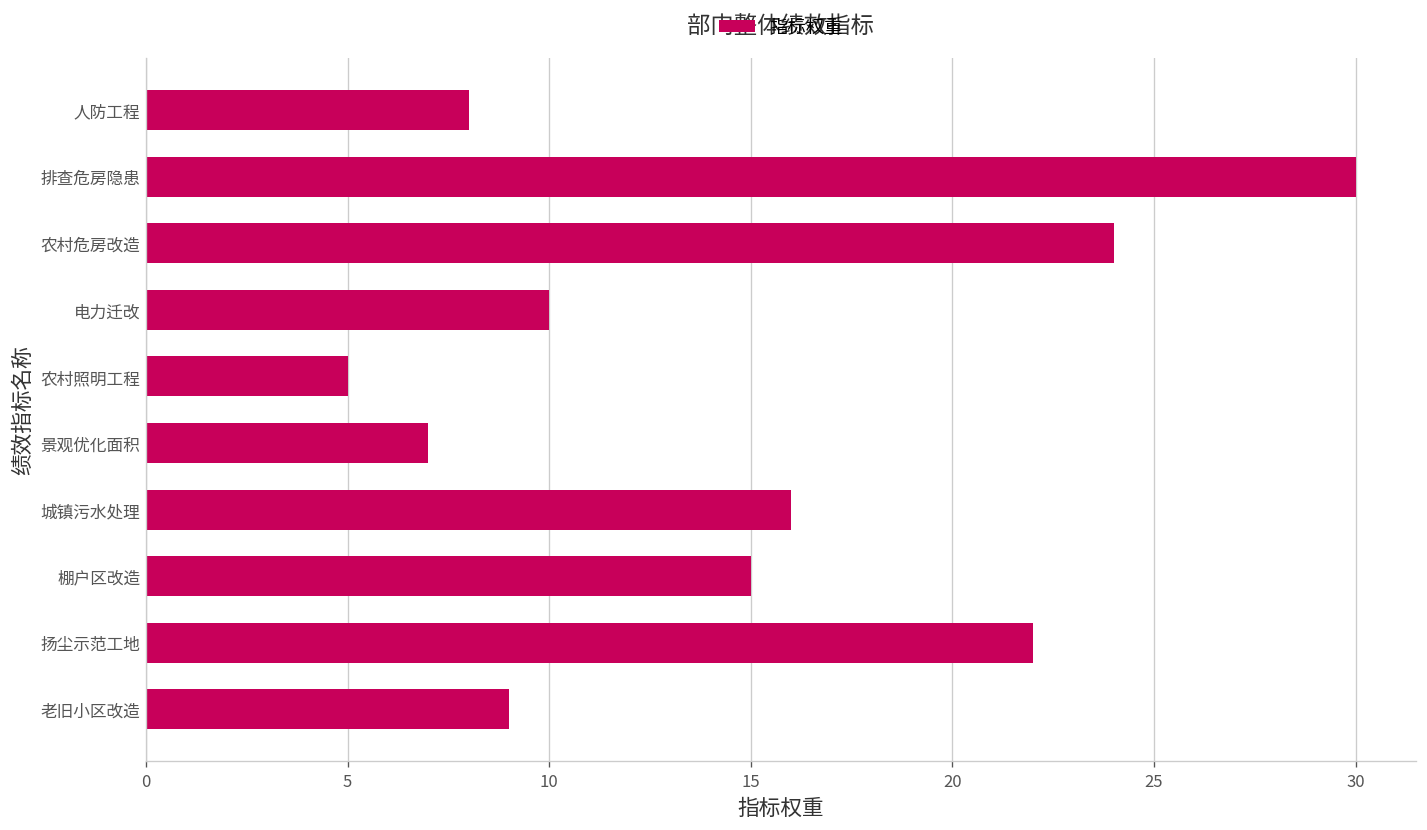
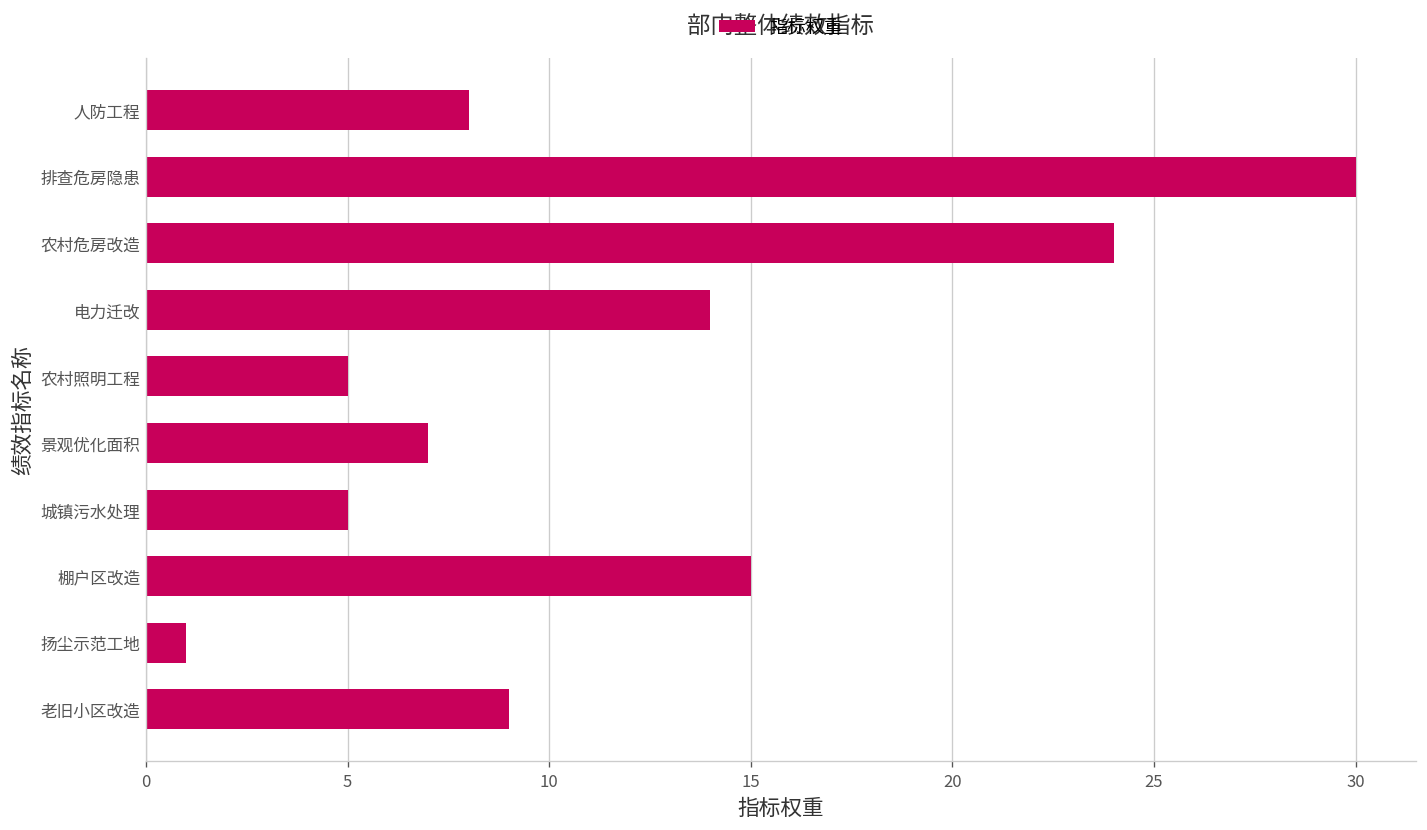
  {
    "人防工程": 8,
    "排查危房隐患": 30,
    "农村危房改造": 24,
-   "电力迁改": 10,
+   "电力迁改": 14,
    "农村照明工程": 5,
    "景观优化面积": 7,
-   "城镇污水处理": 16,
+   "城镇污水处理": 5,
    "棚户区改造": 15,
-   "扬尘示范工地": 22,
+   "扬尘示范工地": 1,
    "老旧小区改造": 9
  }
